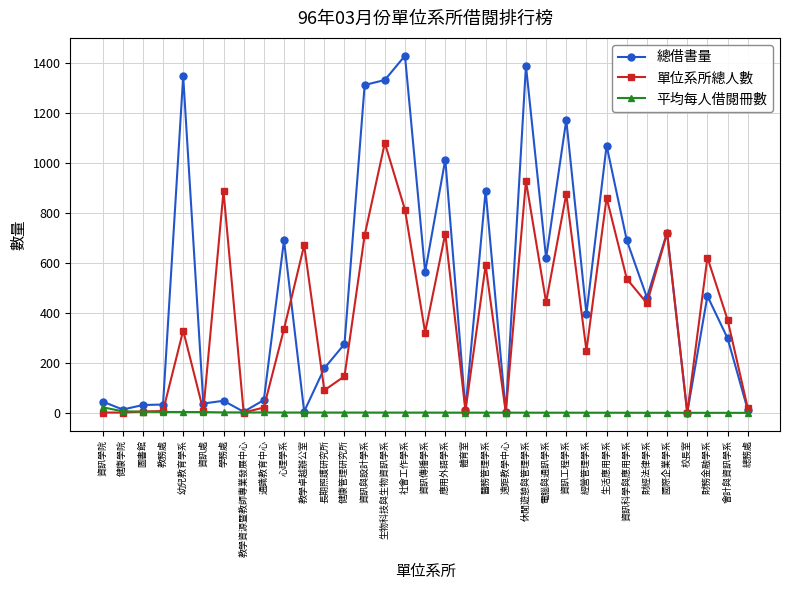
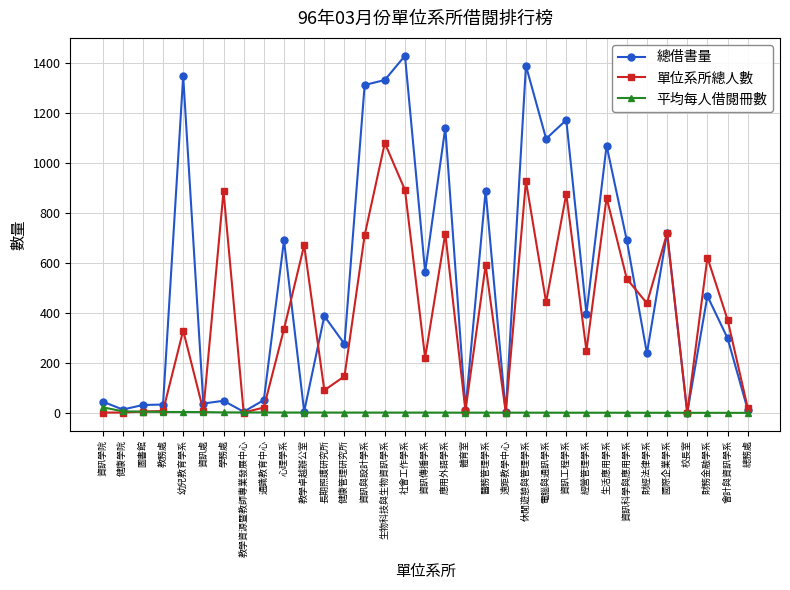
  {
    "總借書量": {
      "資訊學院": 50,
      "圖書館": 30,
      "教務處": 30,
      "幼兒教育學系": 1350,
      "資訊處": 40,
      "學務處": 50,
      "通識教育中心": 50,
      "心理學系": 690,
-     "長期照護研究所": 180,
+     "長期照護研究所": 390,
      "健康管理研究所": 280,
      "資訊與設計學系": 1310,
      "生物科技與生物資訊學系": 1330,
      "社會工作學系": 1430,
      "資訊傳播學系": 560,
-     "應用外語學系": 1010,
+     "應用外語學系": 1140,
      "醫務管理學系": 890,
      "休閒遊憩與管理學系": 1390,
-     "電腦與通訊學系": 620,
+     "電腦與通訊學系": 1100,
      "資訊工程學系": 1170,
      "經營管理學系": 400,
      "生活應用學系": 1070,
      "資訊科學與應用學系": 690,
-     "財經法律學系": 460,
+     "財經法律學系": 240,
      "財務金融學系": 470,
      "會計與資訊學系": 300
    },
    "單位系所總人數": {
      "資訊學院": 0,
      "幼兒教育學系": 330,
      "學務處": 890,
      "通識教育中心": 20,
      "心理學系": 340,
      "教學卓越辦公室": 670,
      "長期照護研究所": 90,
      "健康管理研究所": 150,
      "資訊與設計學系": 710,
      "生物科技與生物資訊學系": 1080,
-     "社會工作學系": 810,
-     "資訊傳播學系": 320,
+     "社會工作學系": 890,
+     "資訊傳播學系": 220,
      "應用外語學系": 720,
      "醫務管理學系": 590,
      "休閒遊憩與管理學系": 930,
      "電腦與通訊學系": 440,
      "資訊工程學系": 880,
      "經營管理學系": 250,
      "生活應用學系": 860,
      "資訊科學與應用學系": 540,
      "財經法律學系": 440,
      "財務金融學系": 620,
      "會計與資訊學系": 370
    },
    "平均每人借閱冊數": {
      "資訊學院": 20,
      "幼兒教育學系": 0,
      "學務處": 0,
      "通識教育中心": 0,
      "心理學系": 0,
      "長期照護研究所": 0,
      "健康管理研究所": 0,
      "資訊與設計學系": 0,
      "生物科技與生物資訊學系": 0,
      "社會工作學系": 0,
      "資訊傳播學系": 0,
      "應用外語學系": 0,
      "醫務管理學系": 0,
      "休閒遊憩與管理學系": 0,
      "電腦與通訊學系": 0,
      "資訊工程學系": 0,
      "經營管理學系": 0,
      "生活應用學系": 0,
      "資訊科學與應用學系": 0,
      "財經法律學系": 0,
      "國際企業學系": 0,
      "財務金融學系": 0,
      "會計與資訊學系": 0,
      "總務處": 0
    }
  }
